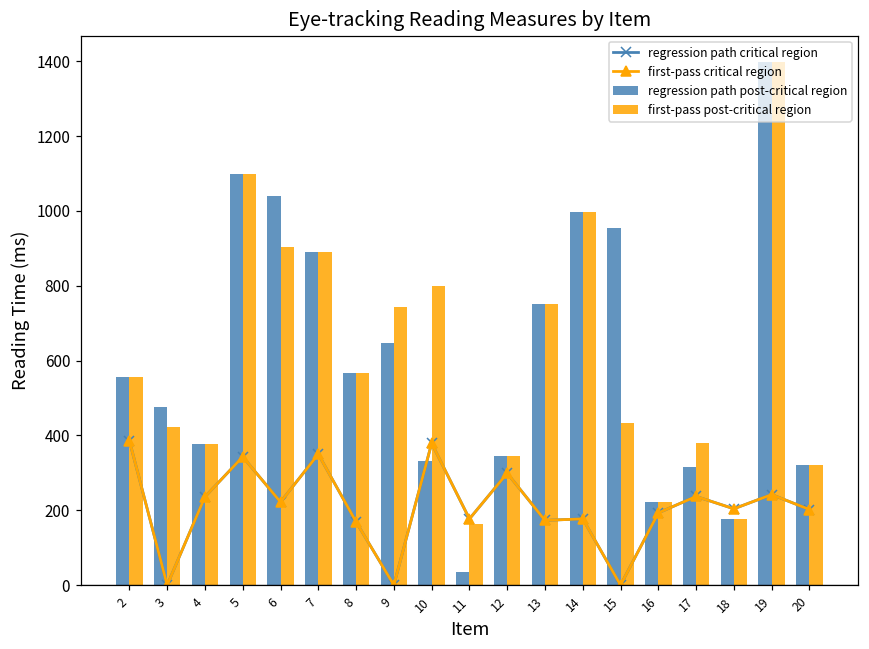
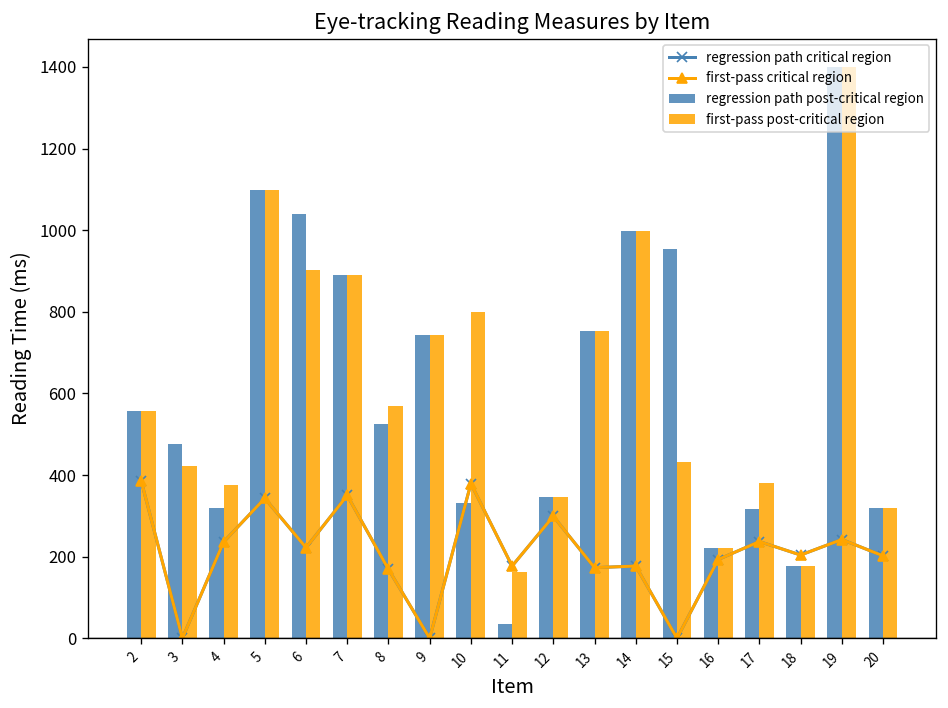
  {
    "regression path post-critical region": {
      "2": 560,
      "3": 480,
-     "4": 380,
+     "4": 320,
      "5": 1100,
      "6": 1040,
      "7": 890,
-     "8": 570,
-     "9": 650,
+     "8": 530,
+     "9": 740,
      "10": 330,
      "11": 30,
      "12": 350,
      "13": 750,
      "14": 1000,
      "15": 960,
      "16": 220,
      "17": 320,
      "18": 180,
      "20": 320
    }
  }
